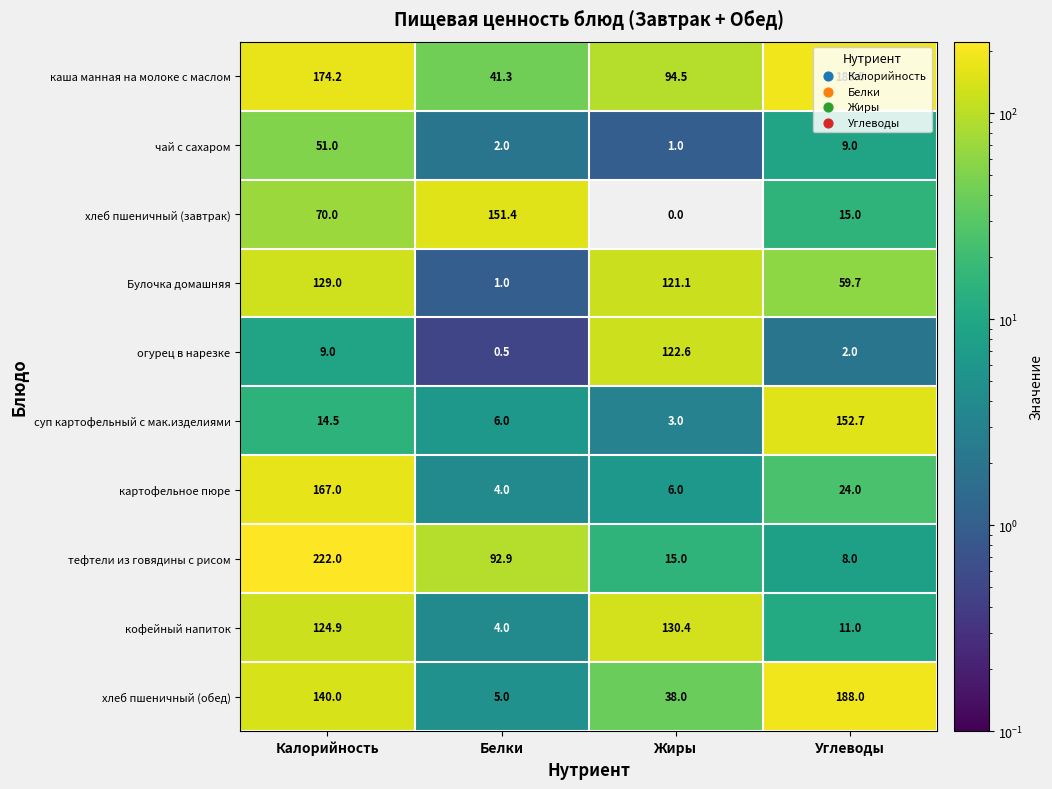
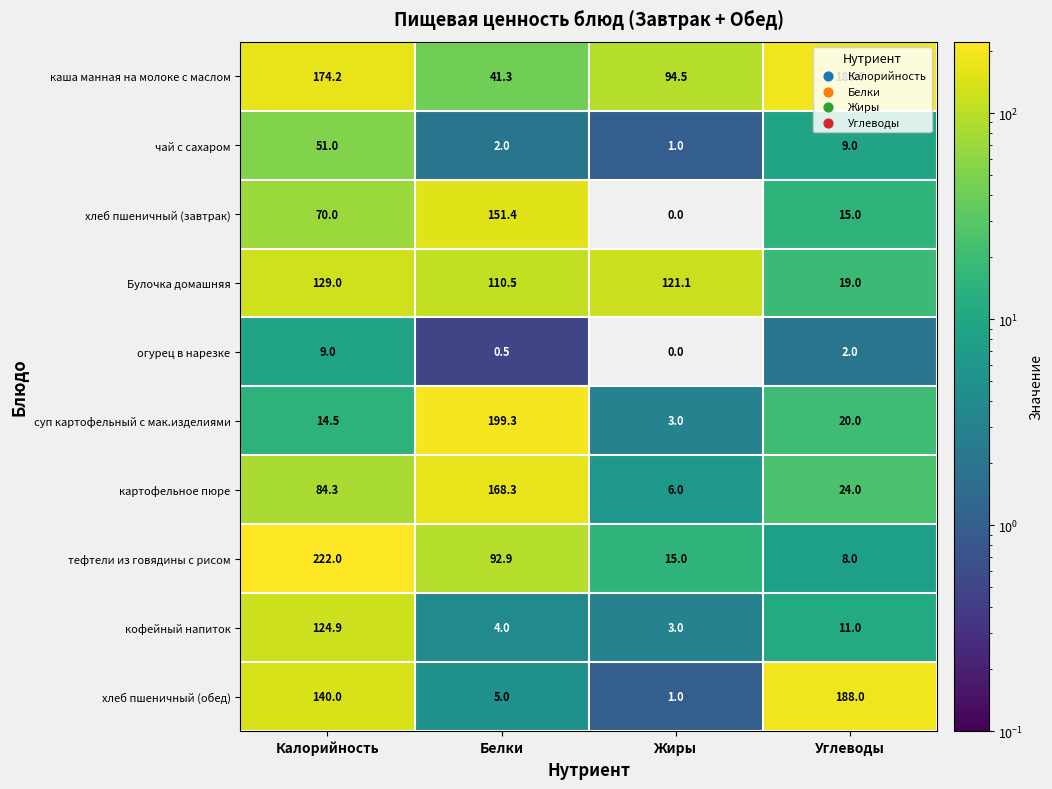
  {
    "каша манная на молоке с маслом": {
      "Калорийность": 174.2,
      "Белки": 41.3,
      "Жиры": 94.5
    },
    "чай с сахаром": {
      "Калорийность": 51.0,
      "Белки": 2.0,
      "Жиры": 1.0,
      "Углеводы": 9.0
    },
    "хлеб пшеничный (завтрак)": {
      "Калорийность": 70.0,
      "Белки": 151.4,
      "Жиры": 0.0,
      "Углеводы": 15.0
    },
    "Булочка домашняя": {
      "Калорийность": 129.0,
-     "Белки": 1.0,
+     "Белки": 110.5,
      "Жиры": 121.1,
-     "Углеводы": 59.7
+     "Углеводы": 19.0
    },
    "огурец в нарезке": {
      "Калорийность": 9.0,
      "Белки": 0.5,
-     "Жиры": 122.6,
+     "Жиры": 0.0,
      "Углеводы": 2.0
    },
    "суп картофельный с мак.изделиями": {
      "Калорийность": 14.5,
-     "Белки": 6.0,
+     "Белки": 199.3,
      "Жиры": 3.0,
-     "Углеводы": 152.7
+     "Углеводы": 20.0
    },
    "картофельное пюре": {
-     "Калорийность": 167.0,
-     "Белки": 4.0,
+     "Калорийность": 84.3,
+     "Белки": 168.3,
      "Жиры": 6.0,
      "Углеводы": 24.0
    },
    "тефтели из говядины с рисом": {
      "Калорийность": 222.0,
      "Белки": 92.9,
      "Жиры": 15.0,
      "Углеводы": 8.0
    },
    "кофейный напиток": {
      "Калорийность": 124.9,
      "Белки": 4.0,
-     "Жиры": 130.4,
+     "Жиры": 3.0,
      "Углеводы": 11.0
    },
    "хлеб пшеничный (обед)": {
      "Калорийность": 140.0,
      "Белки": 5.0,
-     "Жиры": 38.0,
+     "Жиры": 1.0,
      "Углеводы": 188.0
    }
  }
